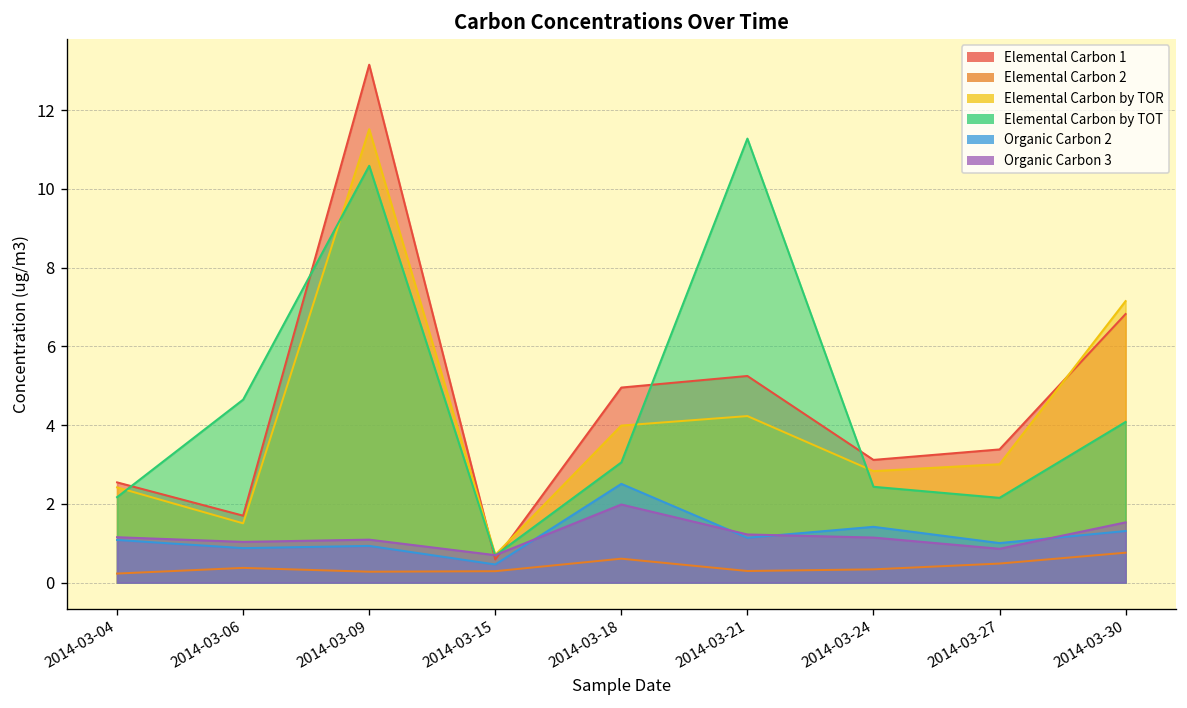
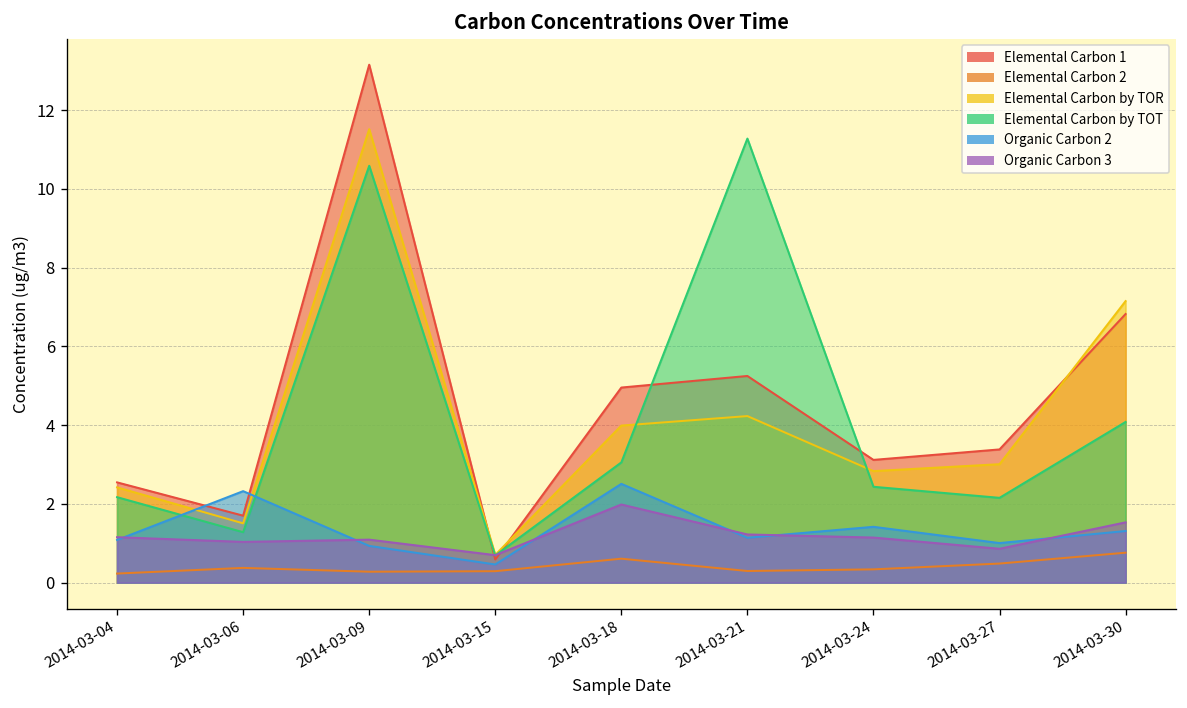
  {
    "Elemental Carbon by TOR": {
      "2014-03-04": 2.4,
      "2014-03-06": 1.5,
      "2014-03-09": 11.5,
      "2014-03-18": 4.0,
      "2014-03-21": 4.2,
      "2014-03-24": 2.8,
      "2014-03-27": 3.0,
      "2014-03-30": 7.2
    },
    "Elemental Carbon by TOT": {
      "2014-03-04": 2.2,
-     "2014-03-06": 4.6,
+     "2014-03-06": 1.3,
      "2014-03-09": 10.6,
      "2014-03-18": 3.1,
      "2014-03-21": 11.3,
      "2014-03-24": 2.4,
      "2014-03-27": 2.2,
      "2014-03-30": 4.1
    },
    "Organic Carbon 2": {
-     "2014-03-06": 0.9,
+     "2014-03-06": 2.3,
      "2014-03-09": 0.9,
      "2014-03-15": 0.5,
      "2014-03-18": 2.5,
      "2014-03-21": 1.1,
      "2014-03-24": 1.4,
      "2014-03-27": 1.0,
      "2014-03-30": 1.3
    },
    "Organic Carbon 3": {
      "2014-03-06": 1.0,
      "2014-03-09": 1.1,
      "2014-03-18": 2.0,
      "2014-03-21": 1.2,
      "2014-03-24": 1.1,
      "2014-03-27": 0.9,
      "2014-03-30": 1.5
    }
  }
